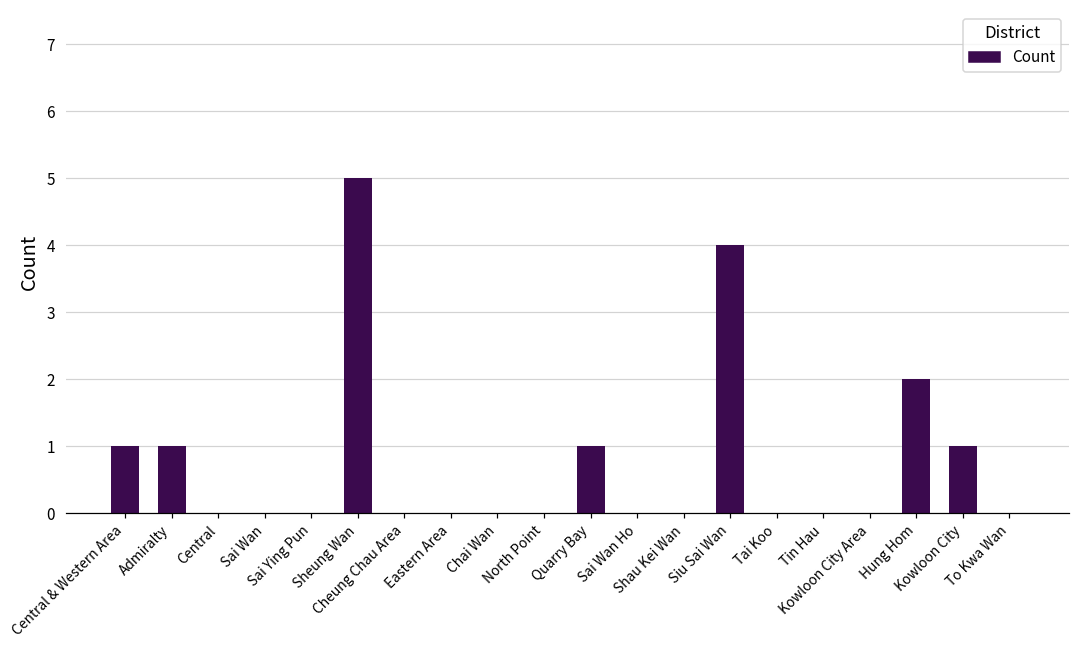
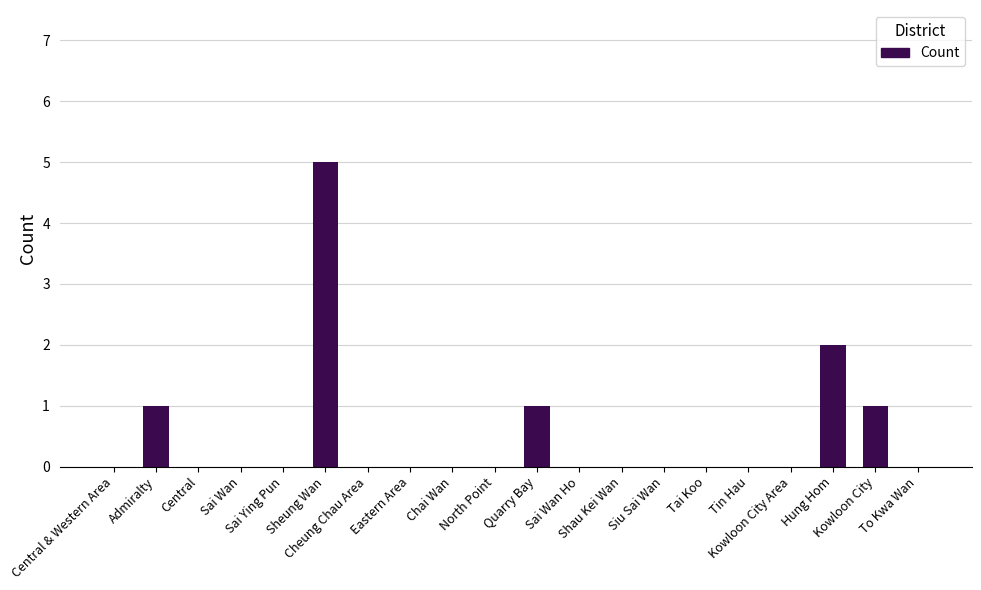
  {
-   "Central & Western Area": 1,
+   "Central & Western Area": 0,
    "Admiralty": 1,
    "Central": 0,
    "Sai Wan": 0,
    "Sai Ying Pun": 0,
    "Sheung Wan": 5,
    "Cheung Chau Area": 0,
    "Eastern Area": 0,
    "Chai Wan": 0,
    "North Point": 0,
    "Quarry Bay": 1,
    "Sai Wan Ho": 0,
    "Shau Kei Wan": 0,
-   "Siu Sai Wan": 4,
+   "Siu Sai Wan": 0,
    "Tai Koo": 0,
    "Tin Hau": 0,
    "Kowloon City Area": 0,
    "Hung Hom": 2,
    "Kowloon City": 1,
    "To Kwa Wan": 0
  }
